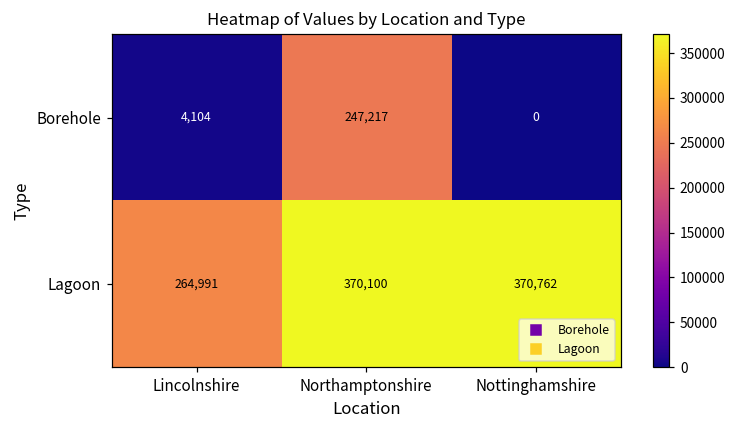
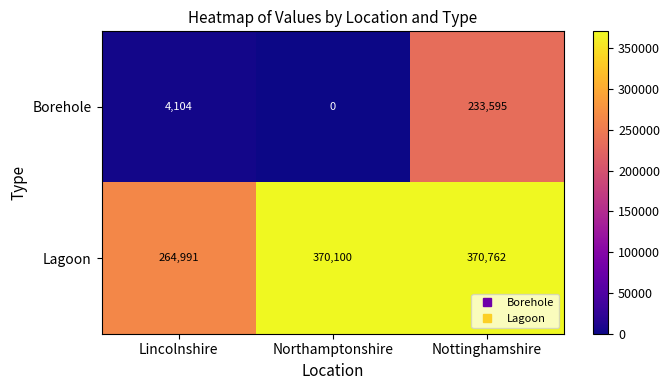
  {
    "Borehole": {
      "Lincolnshire": "4,104",
-     "Northamptonshire": "247,217",
-     "Nottinghamshire": "0"
+     "Northamptonshire": "0",
+     "Nottinghamshire": "233,595"
    },
    "Lagoon": {
      "Lincolnshire": "264,991",
      "Northamptonshire": "370,100",
      "Nottinghamshire": "370,762"
    }
  }
